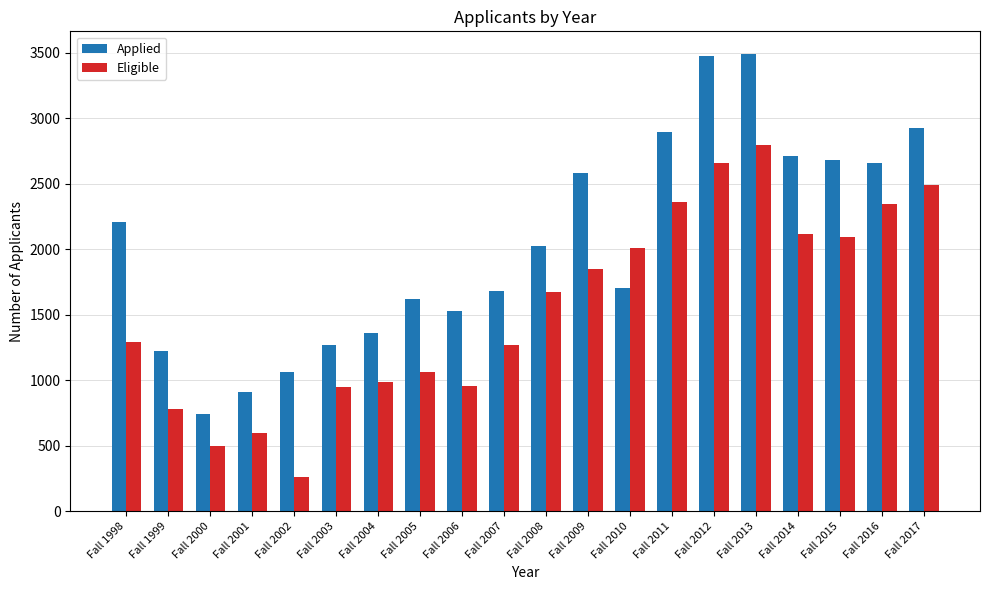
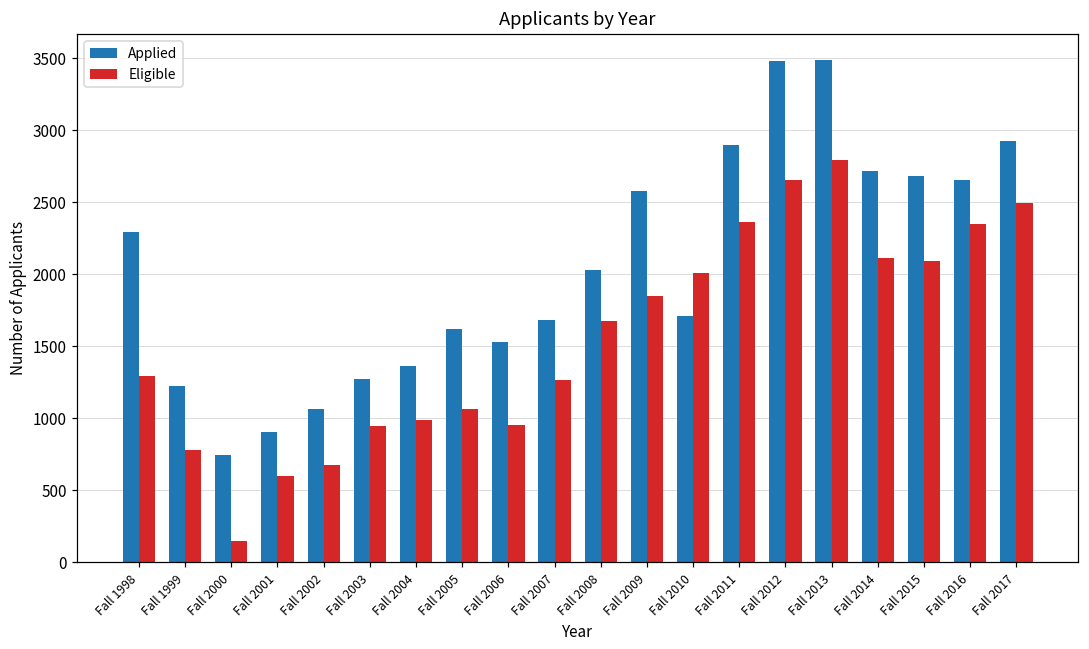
  {
    "Applied": {
-     "Fall 1998": 2210,
+     "Fall 1998": 2300,
      "Fall 1999": 1230,
      "Fall 2000": 750,
      "Fall 2001": 910,
      "Fall 2002": 1060,
      "Fall 2003": 1270,
      "Fall 2004": 1360,
      "Fall 2005": 1620,
      "Fall 2006": 1530,
      "Fall 2007": 1680,
      "Fall 2008": 2030,
      "Fall 2009": 2580,
      "Fall 2010": 1710,
      "Fall 2011": 2900,
      "Fall 2012": 3480,
      "Fall 2013": 3490,
      "Fall 2014": 2710,
      "Fall 2015": 2680,
      "Fall 2016": 2660,
      "Fall 2017": 2920
    },
    "Eligible": {
      "Fall 1998": 1290,
      "Fall 1999": 780,
-     "Fall 2000": 500,
+     "Fall 2000": 150,
      "Fall 2001": 600,
-     "Fall 2002": 260,
+     "Fall 2002": 680,
      "Fall 2003": 950,
      "Fall 2004": 990,
      "Fall 2005": 1060,
      "Fall 2006": 950,
      "Fall 2007": 1270,
      "Fall 2008": 1680,
      "Fall 2009": 1850,
      "Fall 2010": 2010,
      "Fall 2011": 2360,
      "Fall 2012": 2660,
      "Fall 2013": 2790,
      "Fall 2014": 2120,
      "Fall 2015": 2090,
      "Fall 2016": 2350,
      "Fall 2017": 2490
    }
  }
